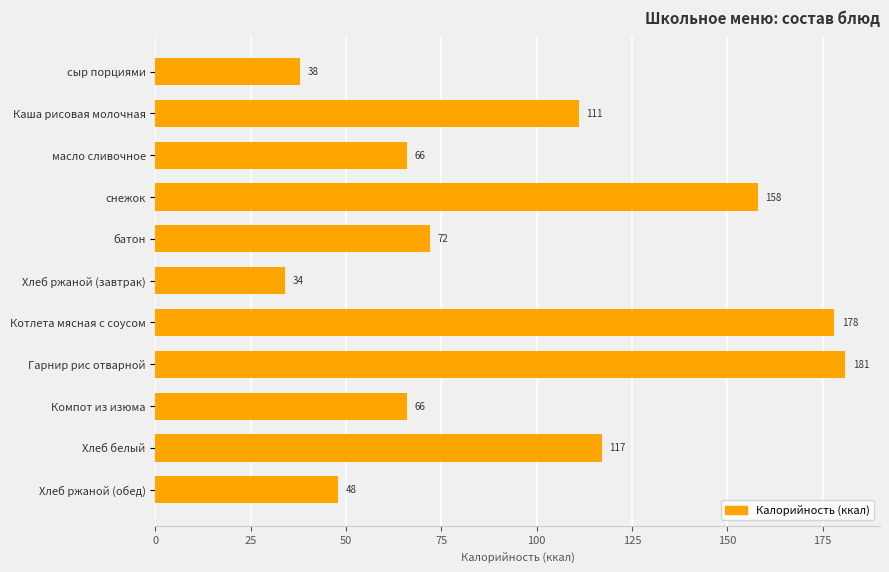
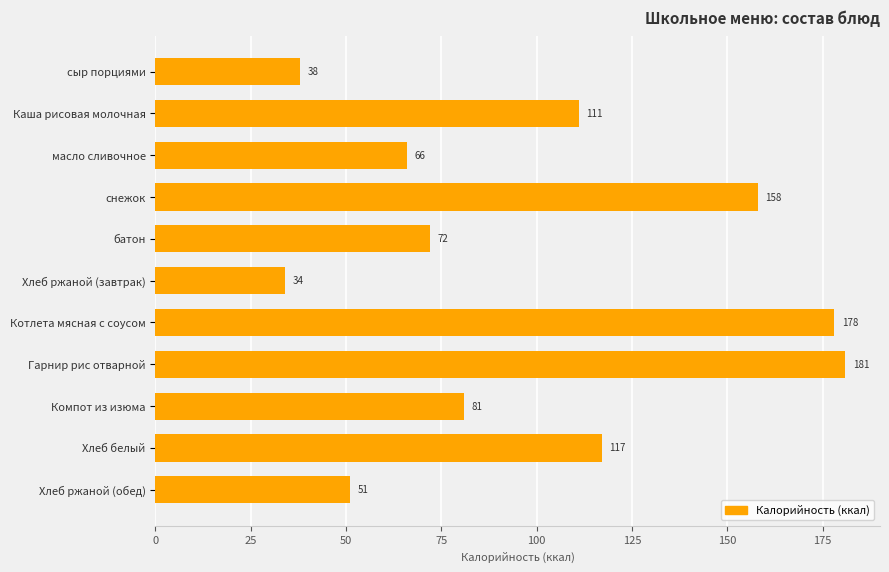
  {
    "сыр порциями": 38,
    "Каша рисовая молочная": 111,
    "масло сливочное": 66,
    "снежок": 158,
    "батон": 72,
    "Хлеб ржаной (завтрак)": 34,
    "Котлета мясная с соусом": 178,
    "Гарнир рис отварной": 181,
-   "Компот из изюма": 66,
+   "Компот из изюма": 81,
    "Хлеб белый": 117,
-   "Хлеб ржаной (обед)": 48
+   "Хлеб ржаной (обед)": 51
  }
